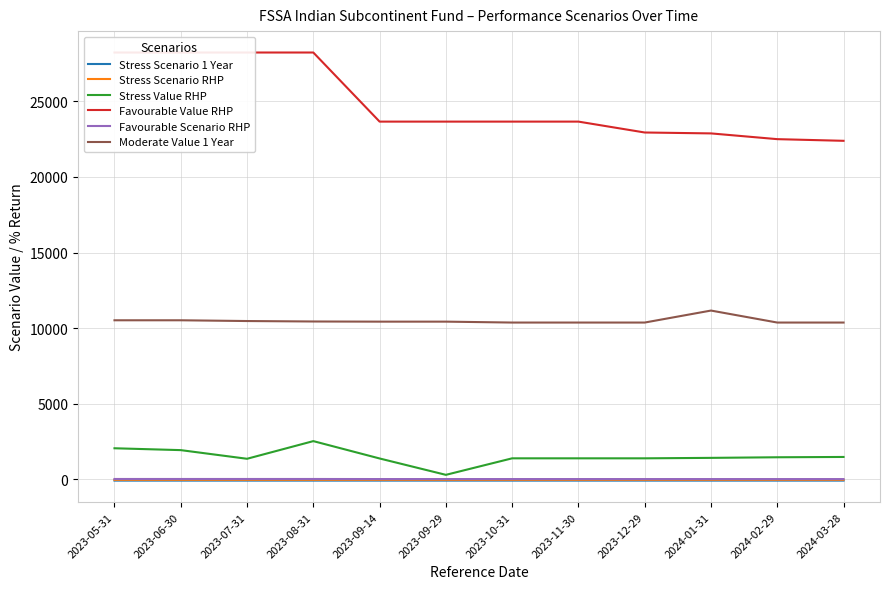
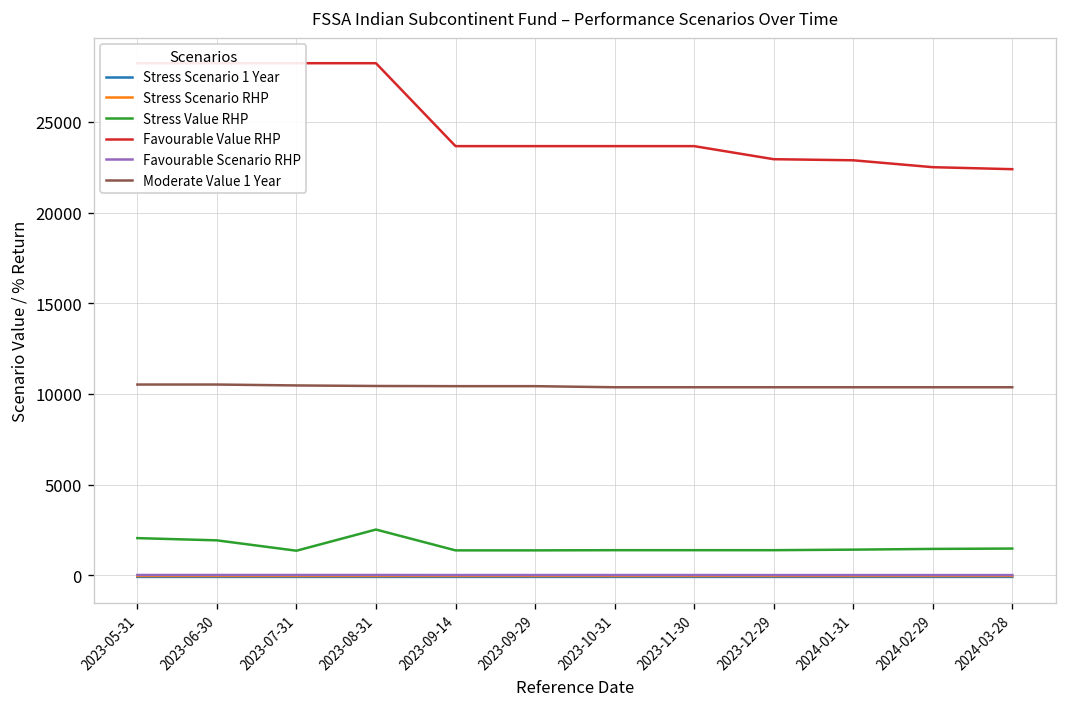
  {
    "Stress Value RHP": {
      "2023-05-31": 2100,
      "2023-06-30": 1900,
      "2023-07-31": 1400,
      "2023-08-31": 2500,
      "2023-09-14": 1400,
-     "2023-09-29": 300,
+     "2023-09-29": 1400,
      "2023-10-31": 1400,
      "2023-11-30": 1400,
      "2023-12-29": 1400,
      "2024-01-31": 1400,
      "2024-02-29": 1500,
      "2024-03-28": 1500
    },
    "Favourable Value RHP": {
      "2023-08-31": 28200,
      "2023-09-14": 23700,
      "2023-09-29": 23700,
      "2023-10-31": 23700,
      "2023-11-30": 23700,
      "2023-12-29": 22900,
      "2024-01-31": 22900,
      "2024-02-29": 22500,
      "2024-03-28": 22400
    },
    "Moderate Value 1 Year": {
      "2023-05-31": 10500,
      "2023-06-30": 10500,
      "2023-07-31": 10500,
      "2023-08-31": 10400,
      "2023-09-14": 10400,
      "2023-09-29": 10400,
      "2023-10-31": 10400,
      "2023-11-30": 10400,
      "2023-12-29": 10400,
-     "2024-01-31": 11200,
+     "2024-01-31": 10400,
      "2024-02-29": 10400,
      "2024-03-28": 10400
    }
  }
